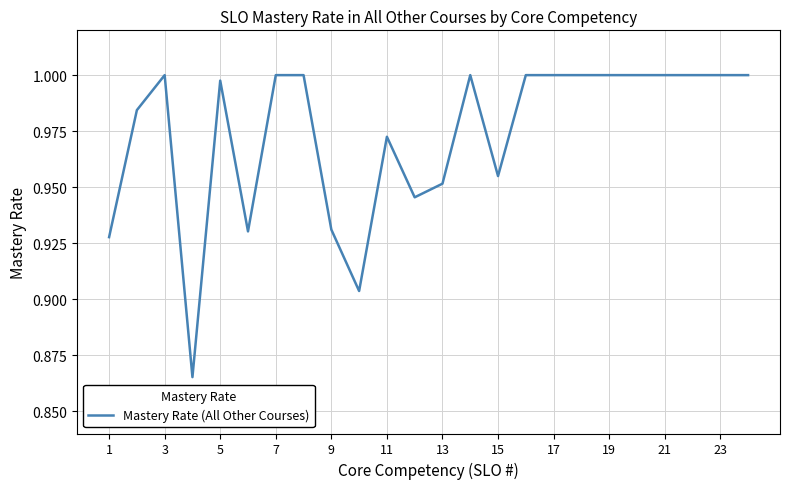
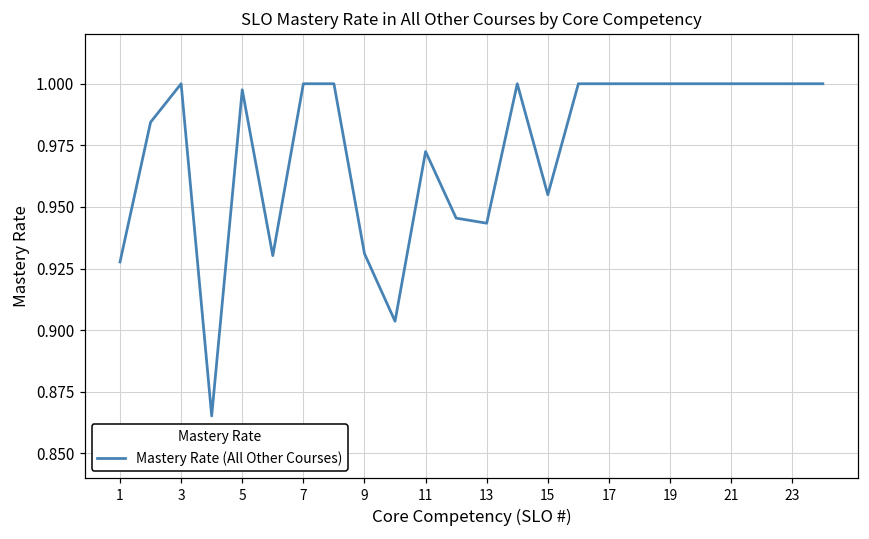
  {
    "1": 0.928,
    "3": 1.000,
    "5": 0.998,
    "7": 1.000,
    "9": 0.931,
    "11": 0.972,
-   "13": 0.952,
+   "13": 0.943,
    "15": 0.955,
    "17": 1.000,
    "19": 1.000,
    "21": 1.000,
    "23": 1.000
  }
